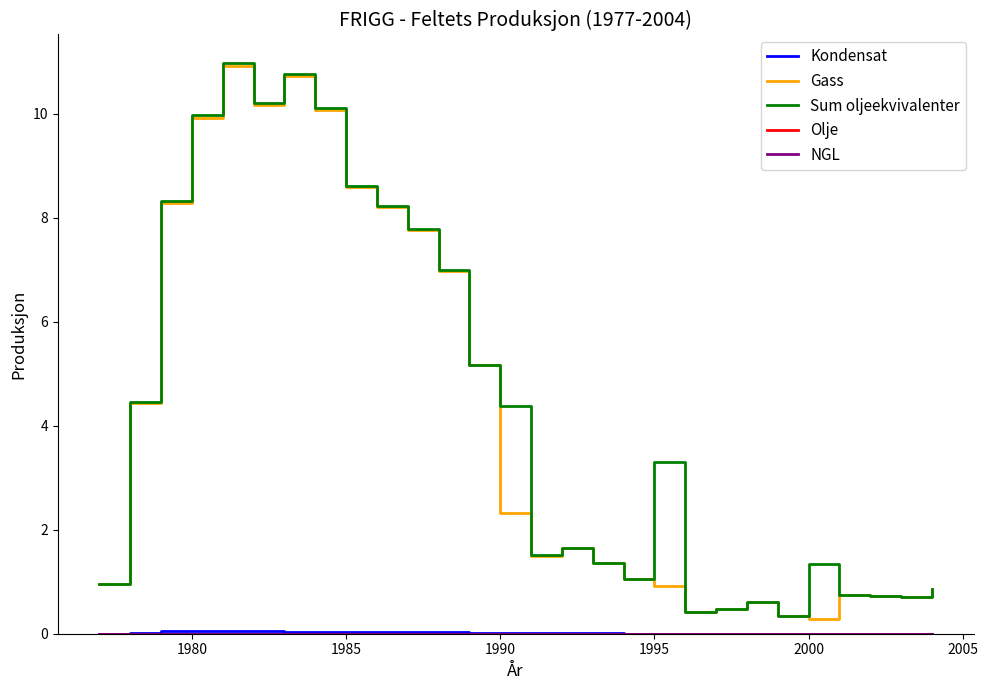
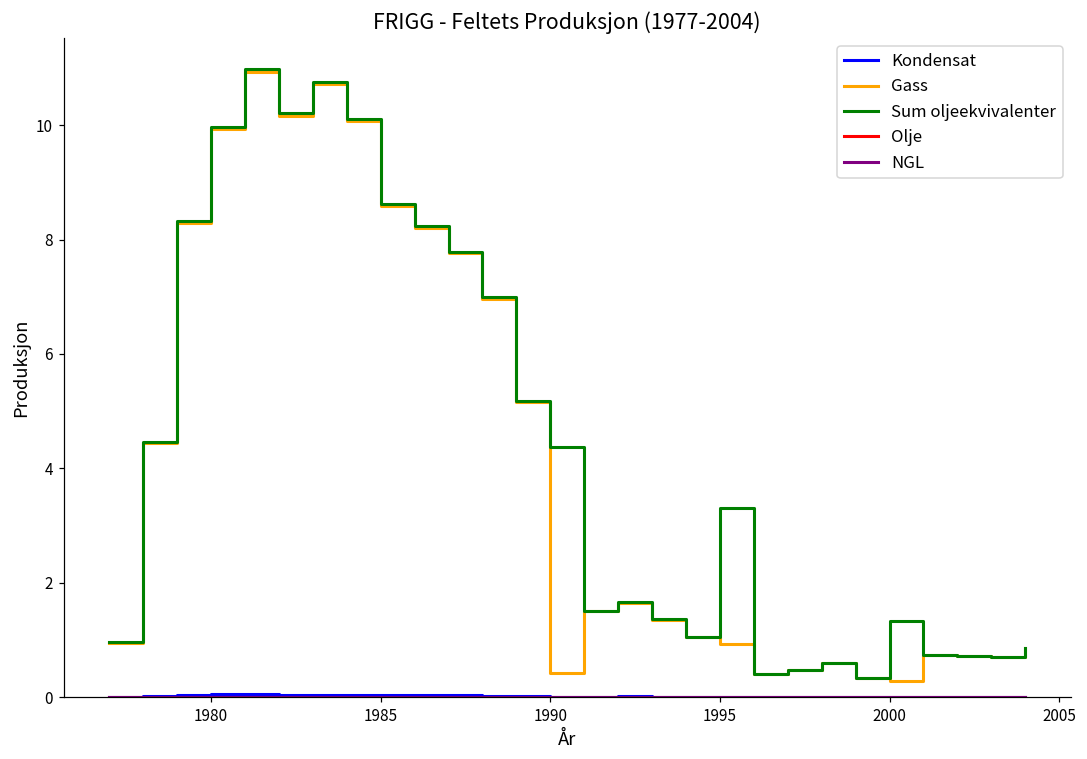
  {
    "Gass": {
-     "1990": 2.3,
+     "1990": 0.4,
      "1995": 0.9,
      "2000": 0.3
    },
    "Sum oljeekvivalenter": {
      "1990": 4.4,
      "1995": 3.3,
      "2000": 1.3
    }
  }
